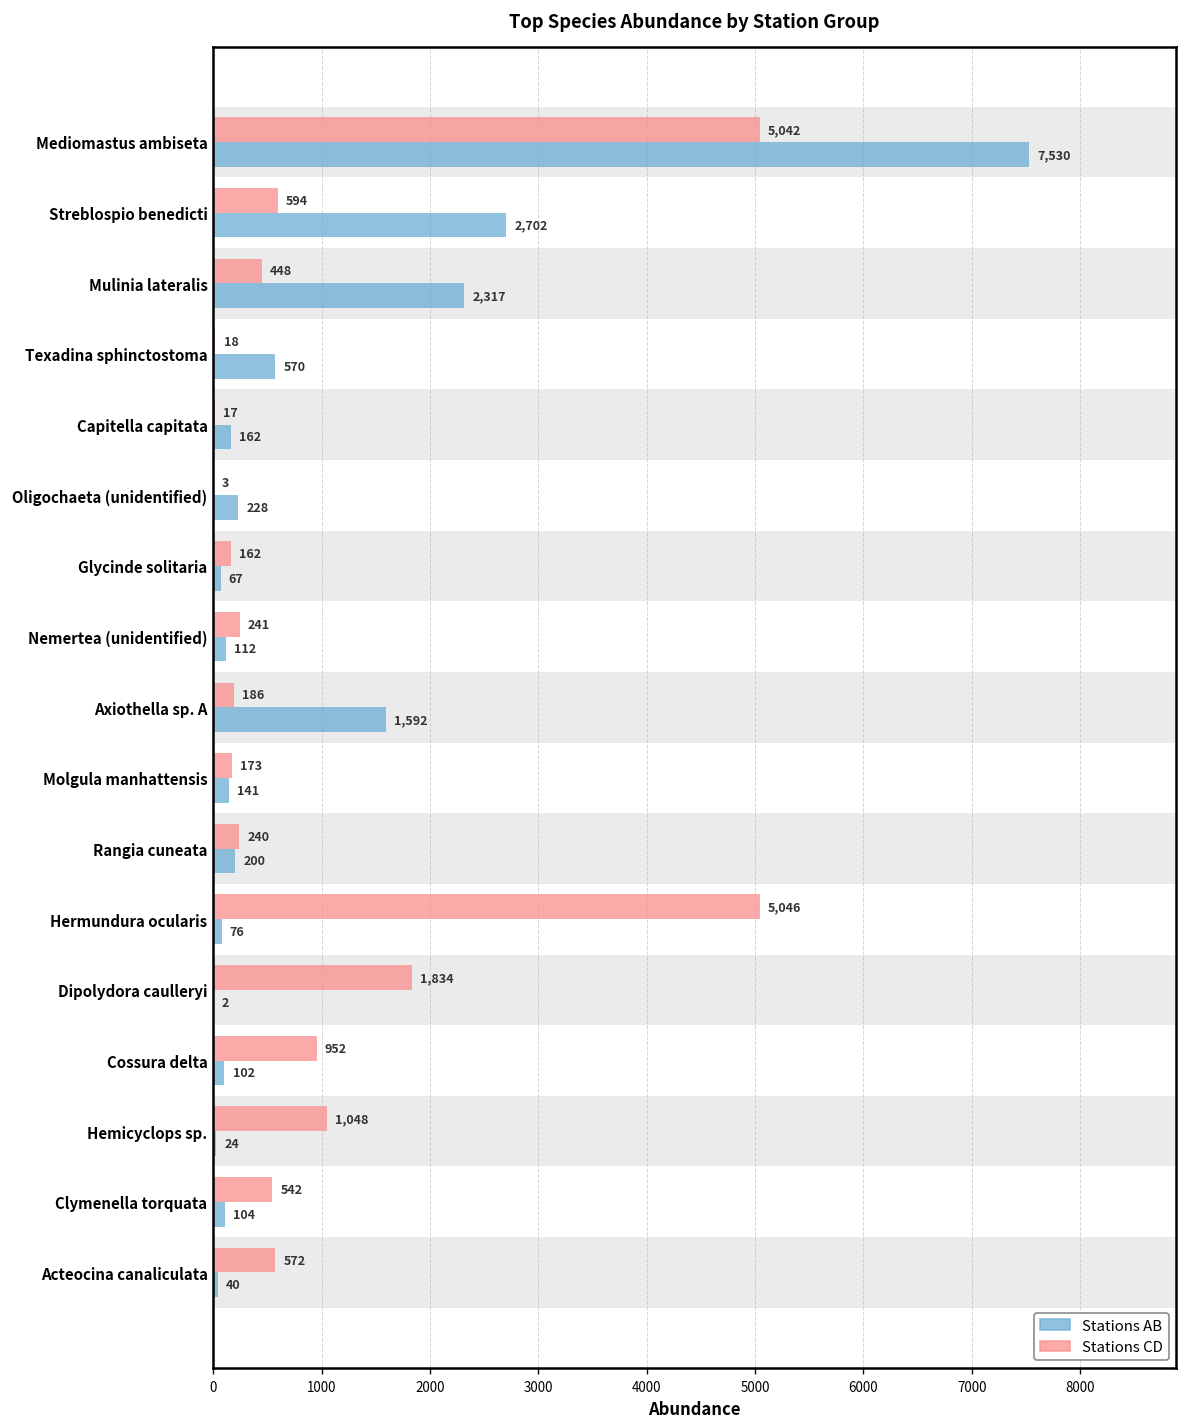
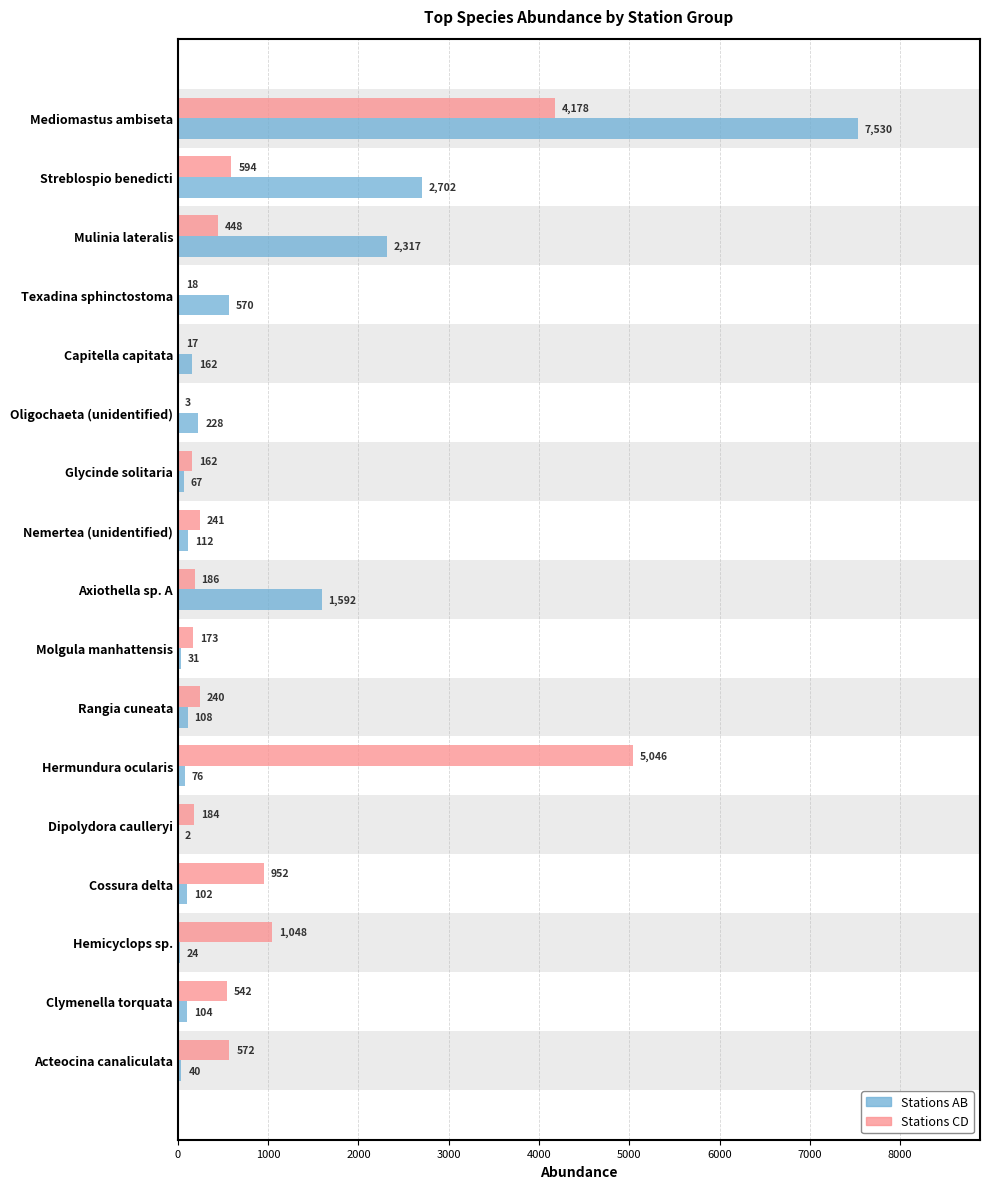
  {
    "Stations AB": {
      "Mediomastus ambiseta": "7,530",
      "Streblospio benedicti": "2,702",
      "Mulinia lateralis": "2,317",
      "Texadina sphinctostoma": "570",
      "Capitella capitata": "162",
      "Oligochaeta (unidentified)": "228",
      "Glycinde solitaria": "67",
      "Nemertea (unidentified)": "112",
      "Axiothella sp. A": "1,592",
-     "Molgula manhattensis": "141",
-     "Rangia cuneata": "200",
+     "Molgula manhattensis": "31",
+     "Rangia cuneata": "108",
      "Hermundura ocularis": "76",
      "Dipolydora caulleryi": "2",
      "Cossura delta": "102",
      "Hemicyclops sp.": "24",
      "Clymenella torquata": "104",
      "Acteocina canaliculata": "40"
    },
    "Stations CD": {
-     "Mediomastus ambiseta": "5,042",
+     "Mediomastus ambiseta": "4,178",
      "Streblospio benedicti": "594",
      "Mulinia lateralis": "448",
      "Texadina sphinctostoma": "18",
      "Capitella capitata": "17",
      "Oligochaeta (unidentified)": "3",
      "Glycinde solitaria": "162",
      "Nemertea (unidentified)": "241",
      "Axiothella sp. A": "186",
      "Molgula manhattensis": "173",
      "Rangia cuneata": "240",
      "Hermundura ocularis": "5,046",
-     "Dipolydora caulleryi": "1,834",
+     "Dipolydora caulleryi": "184",
      "Cossura delta": "952",
      "Hemicyclops sp.": "1,048",
      "Clymenella torquata": "542",
      "Acteocina canaliculata": "572"
    }
  }
